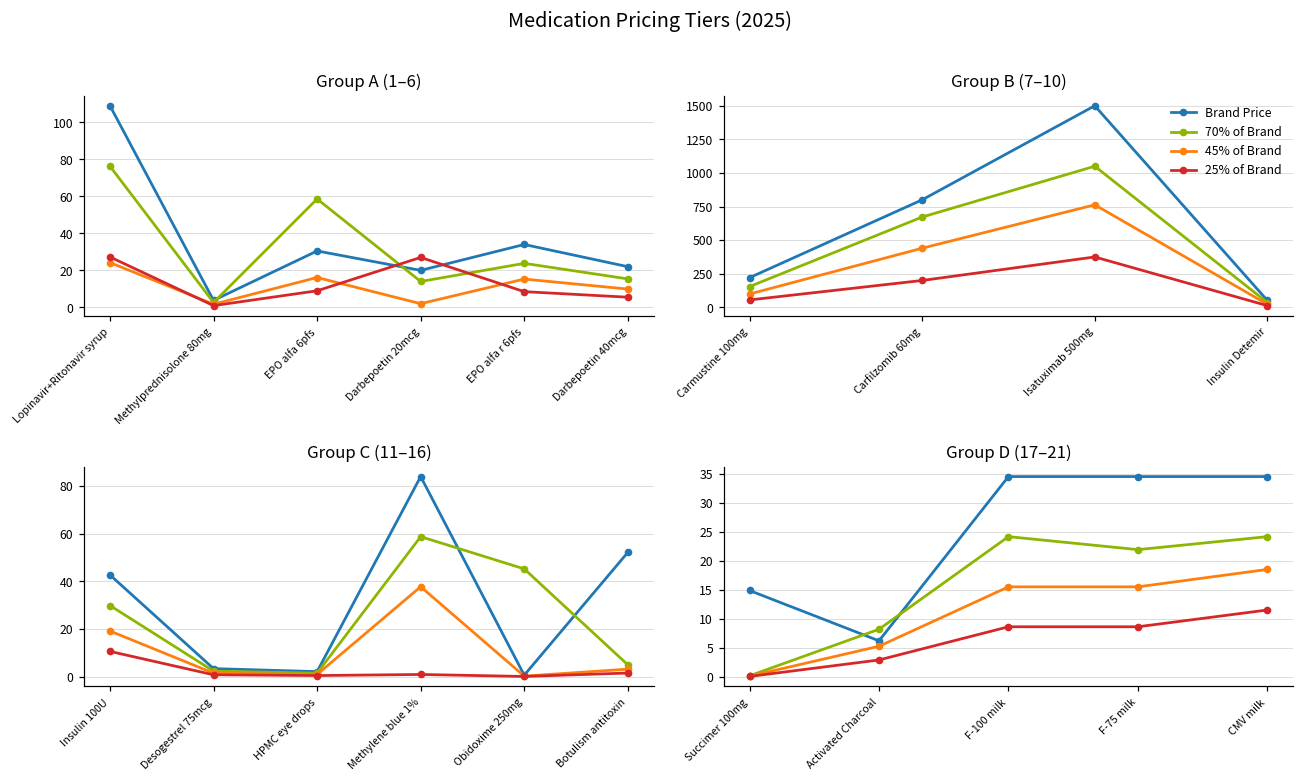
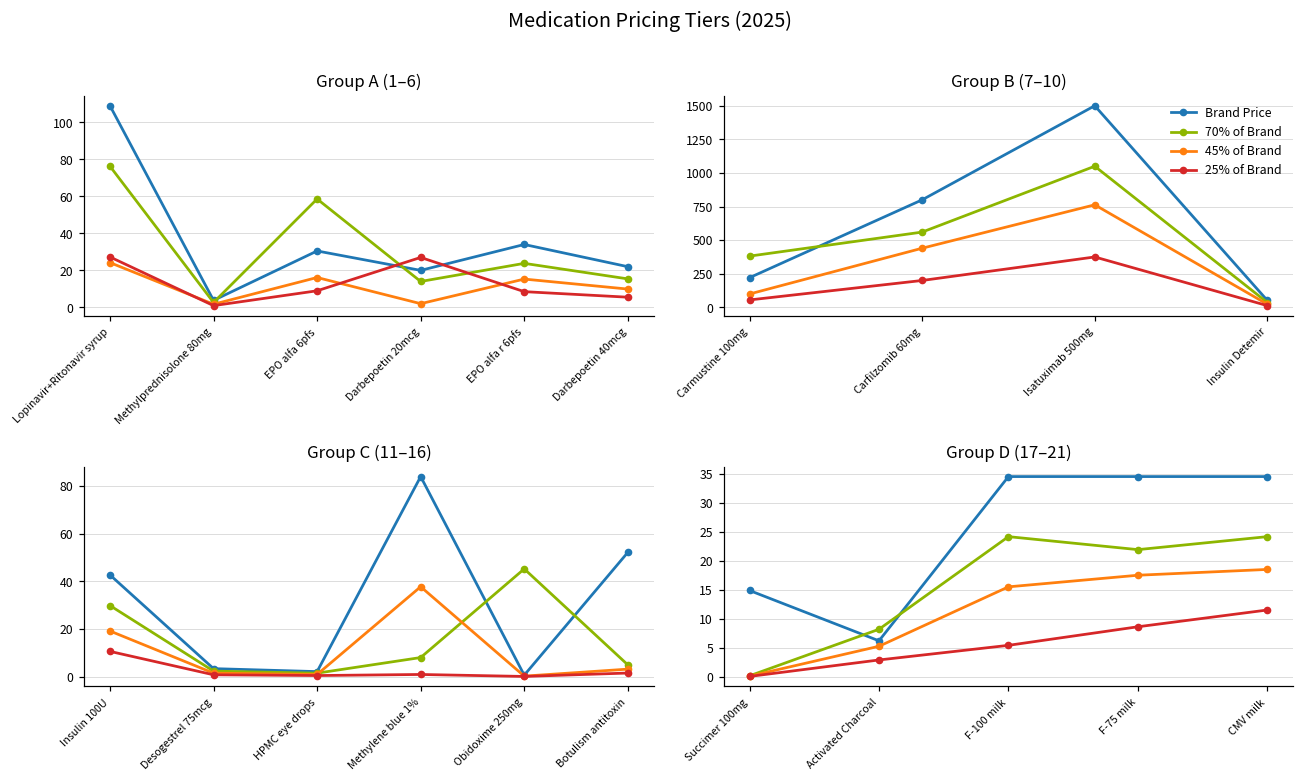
  {
    "Group A (1–6)": {
      "Brand Price": {
        "Lopinavir+Ritonavir syrup": 109,
        "EPO alfa 6pfs": 31,
        "Darbepoetin 20mcg": 20,
        "EPO alfa r 6pfs": 34,
        "Darbepoetin 40mcg": 22
      },
      "70% of Brand": {
        "Lopinavir+Ritonavir syrup": 76,
        "EPO alfa 6pfs": 59,
        "Darbepoetin 20mcg": 14,
        "EPO alfa r 6pfs": 24,
        "Darbepoetin 40mcg": 15
      },
      "45% of Brand": {
        "Lopinavir+Ritonavir syrup": 24,
        "EPO alfa 6pfs": 16,
        "Darbepoetin 20mcg": 2,
        "EPO alfa r 6pfs": 15,
        "Darbepoetin 40mcg": 10
      },
      "25% of Brand": {
        "Lopinavir+Ritonavir syrup": 27,
        "EPO alfa 6pfs": 9,
        "Darbepoetin 20mcg": 27,
        "EPO alfa r 6pfs": 9,
        "Darbepoetin 40mcg": 6
      }
    },
    "Group B (7–10)": {
      "Brand Price": {
        "Carmustine 100mg": 220,
        "Carfilzomib 60mg": 800,
        "Isatuximab 500mg": 1500
      },
      "70% of Brand": {
-       "Carmustine 100mg": 150,
-       "Carfilzomib 60mg": 670,
+       "Carmustine 100mg": 380,
+       "Carfilzomib 60mg": 560,
        "Isatuximab 500mg": 1050
      },
      "45% of Brand": {
        "Carmustine 100mg": 100,
        "Carfilzomib 60mg": 440,
        "Isatuximab 500mg": 760
      },
      "25% of Brand": {
        "Carmustine 100mg": 60,
        "Carfilzomib 60mg": 200,
        "Isatuximab 500mg": 380
      }
    },
    "Group C (11–16)": {
      "Brand Price": {
        "Insulin 100U": 43,
        "Methylene blue 1%": 84,
        "Botulism antitoxin": 52
      },
      "70% of Brand": {
        "Insulin 100U": 30,
-       "Methylene blue 1%": 59,
+       "Methylene blue 1%": 8,
        "Obidoxime 250mg": 45,
        "Botulism antitoxin": 5
      },
      "45% of Brand": {
        "Insulin 100U": 19,
        "Methylene blue 1%": 38,
        "Botulism antitoxin": 3
      },
      "25% of Brand": {
        "Insulin 100U": 11,
        "Methylene blue 1%": 1,
        "Botulism antitoxin": 2
      }
    },
    "Group D (17–21)": {
      "Brand Price": {
        "Succimer 100mg": 15,
        "Activated Charcoal": 6,
        "F-100 milk": 35,
        "F-75 milk": 35,
        "CMV milk": 35
      },
      "70% of Brand": {
        "Activated Charcoal": 8,
        "F-100 milk": 24,
        "F-75 milk": 22,
        "CMV milk": 24
      },
      "45% of Brand": {
        "Activated Charcoal": 5,
        "F-100 milk": 16,
-       "F-75 milk": 16,
+       "F-75 milk": 18,
        "CMV milk": 19
      },
      "25% of Brand": {
        "Activated Charcoal": 3,
-       "F-100 milk": 9,
+       "F-100 milk": 5,
        "F-75 milk": 9,
        "CMV milk": 12
      }
    }
  }
